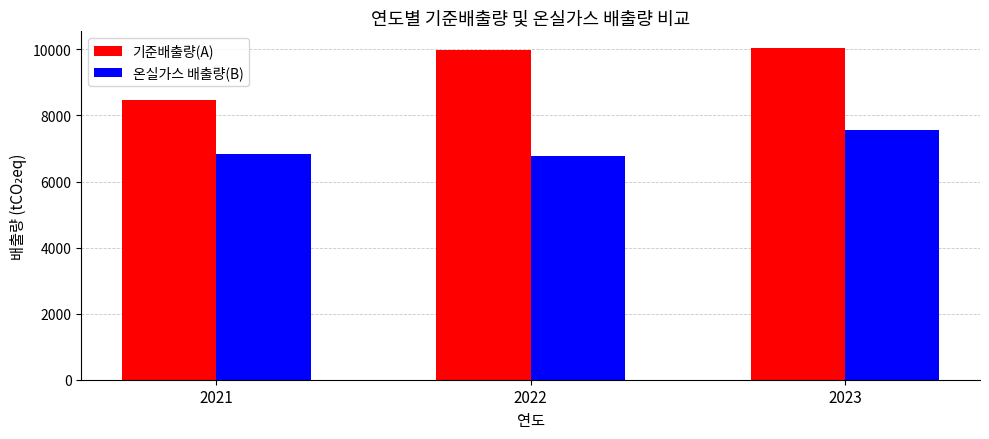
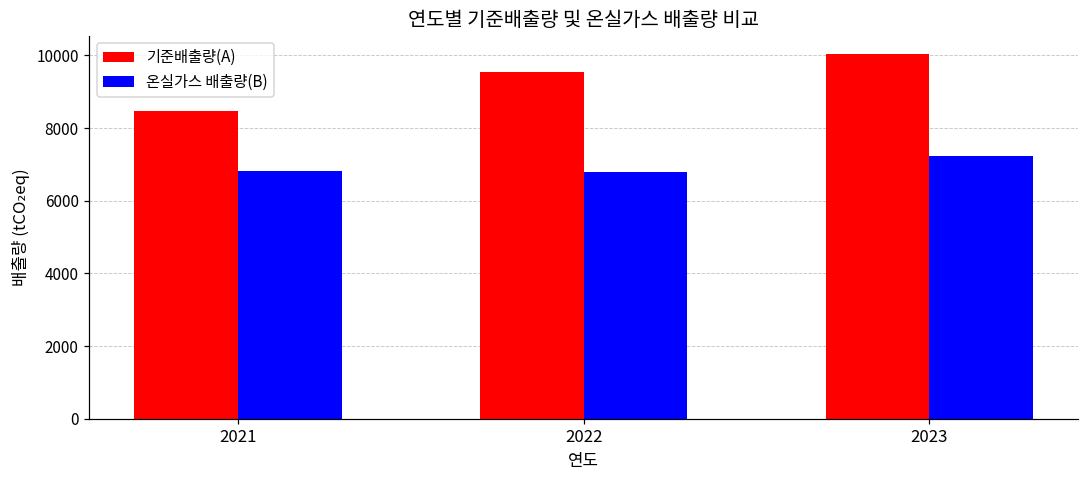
  {
    "기준배출량(A)": {
      "2021": 8500,
-     "2022": 10000,
+     "2022": 9500,
      "2023": 10000
    },
    "온실가스 배출량(B)": {
      "2021": 6800,
      "2022": 6800,
-     "2023": 7600
+     "2023": 7200
    }
  }
